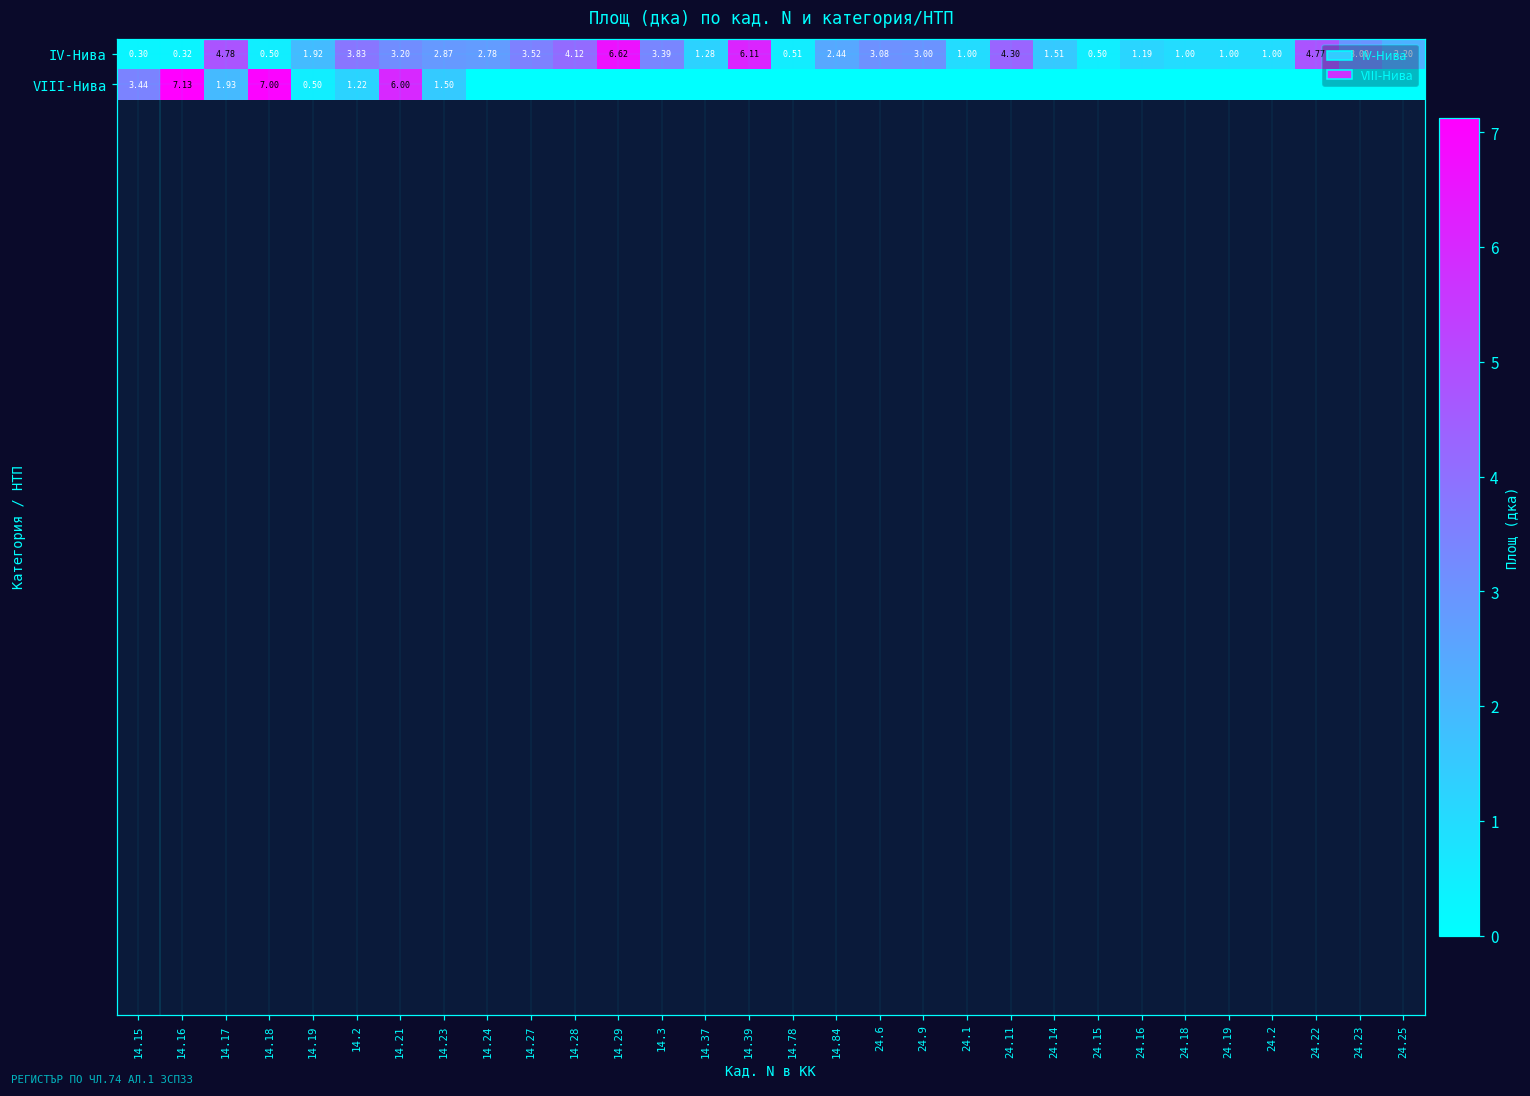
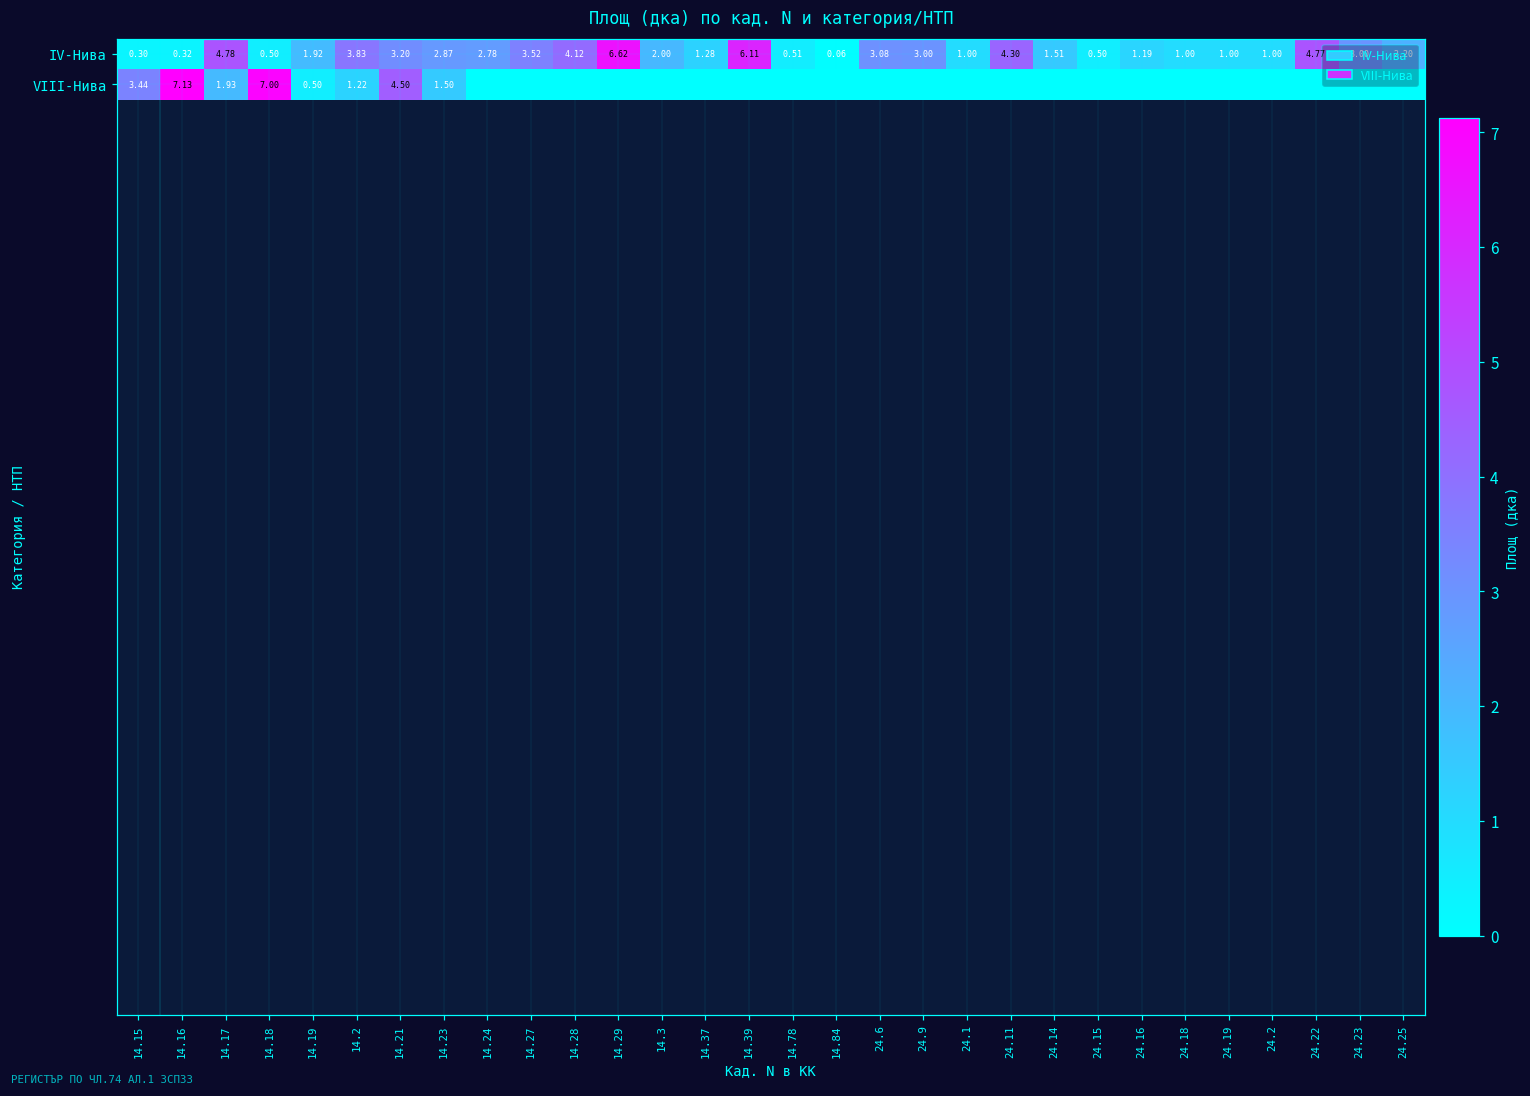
  {
    "IV-Нива": {
      "14.15": 0.30,
      "14.16": 0.32,
      "14.17": 4.78,
      "14.18": 0.50,
      "14.19": 1.92,
      "14.2": 3.83,
      "14.21": 3.20,
      "14.23": 2.87,
      "14.24": 2.78,
      "14.27": 3.52,
      "14.28": 4.12,
      "14.29": 6.62,
-     "14.3": 3.39,
+     "14.3": 2.00,
      "14.37": 1.28,
      "14.39": 6.11,
      "14.78": 0.51,
-     "14.84": 2.44,
+     "14.84": 0.06,
      "24.6": 3.08,
      "24.9": 3.00,
      "24.1": 1.00,
      "24.11": 4.30,
      "24.14": 1.51,
      "24.15": 0.50,
      "24.16": 1.19,
      "24.18": 1.00,
      "24.19": 1.00,
      "24.2": 1.00
    },
    "VIII-Нива": {
      "14.15": 3.44,
      "14.16": 7.13,
      "14.17": 1.93,
      "14.18": 7.00,
      "14.19": 0.50,
      "14.2": 1.22,
-     "14.21": 6.00,
+     "14.21": 4.50,
      "14.23": 1.50
    }
  }
